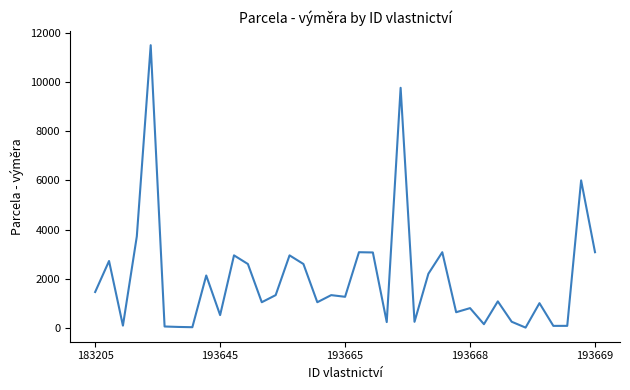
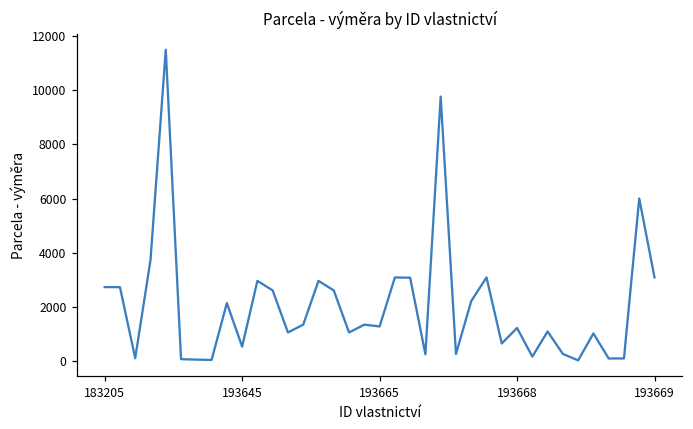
  {
-   "183205": 1500,
+   "183205": 2700,
    "193645": 500,
    "193665": 1300,
-   "193668": 800,
+   "193668": 1200,
    "193669": 3100
  }
